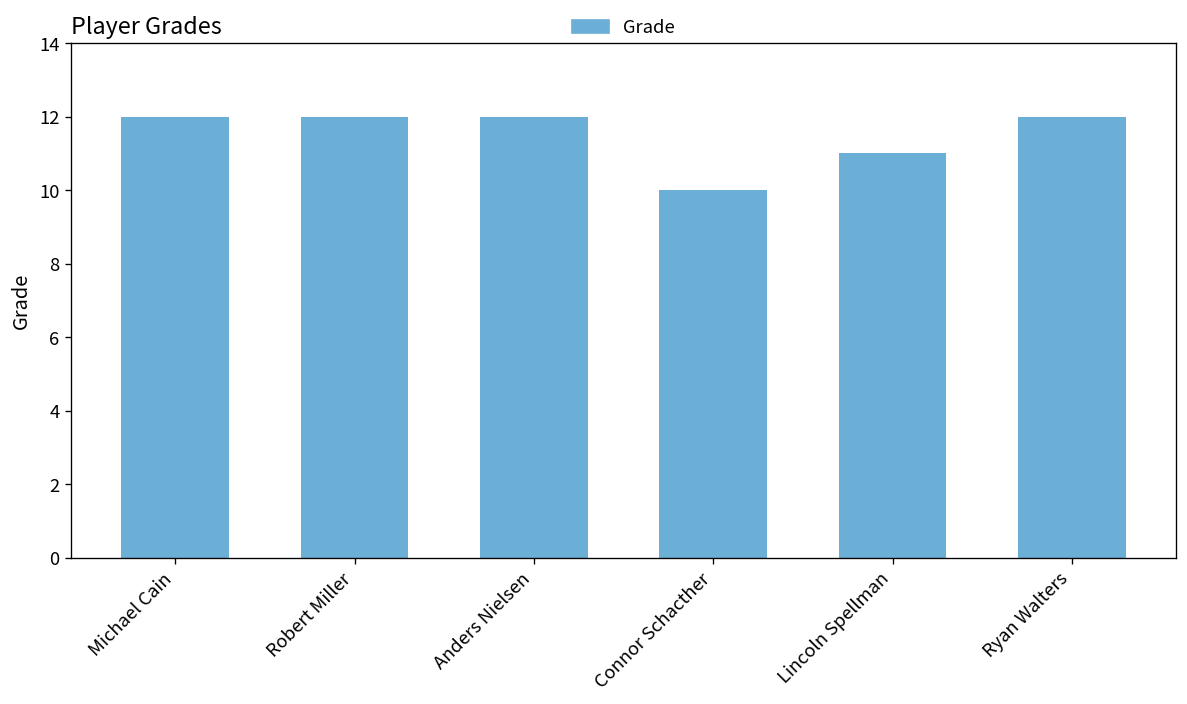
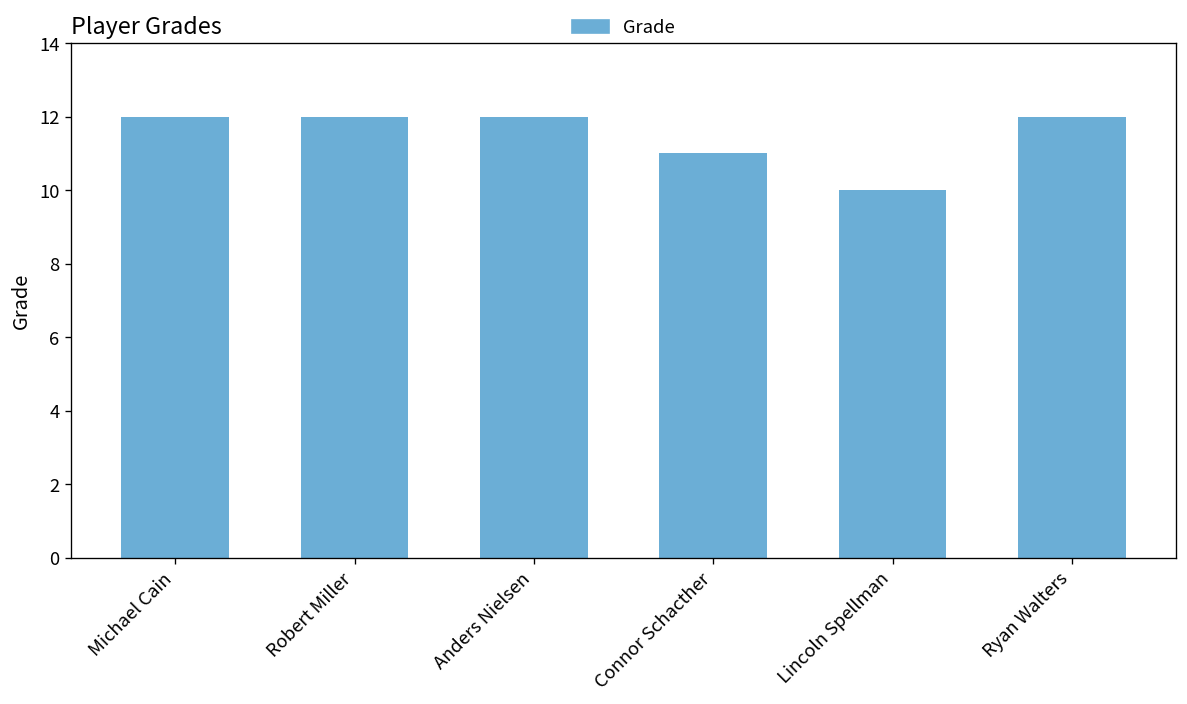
  {
    "Michael Cain": 12,
    "Robert Miller": 12,
    "Anders Nielsen": 12,
-   "Connor Schacther": 10,
-   "Lincoln Spellman": 11,
+   "Connor Schacther": 11,
+   "Lincoln Spellman": 10,
    "Ryan Walters": 12
  }
